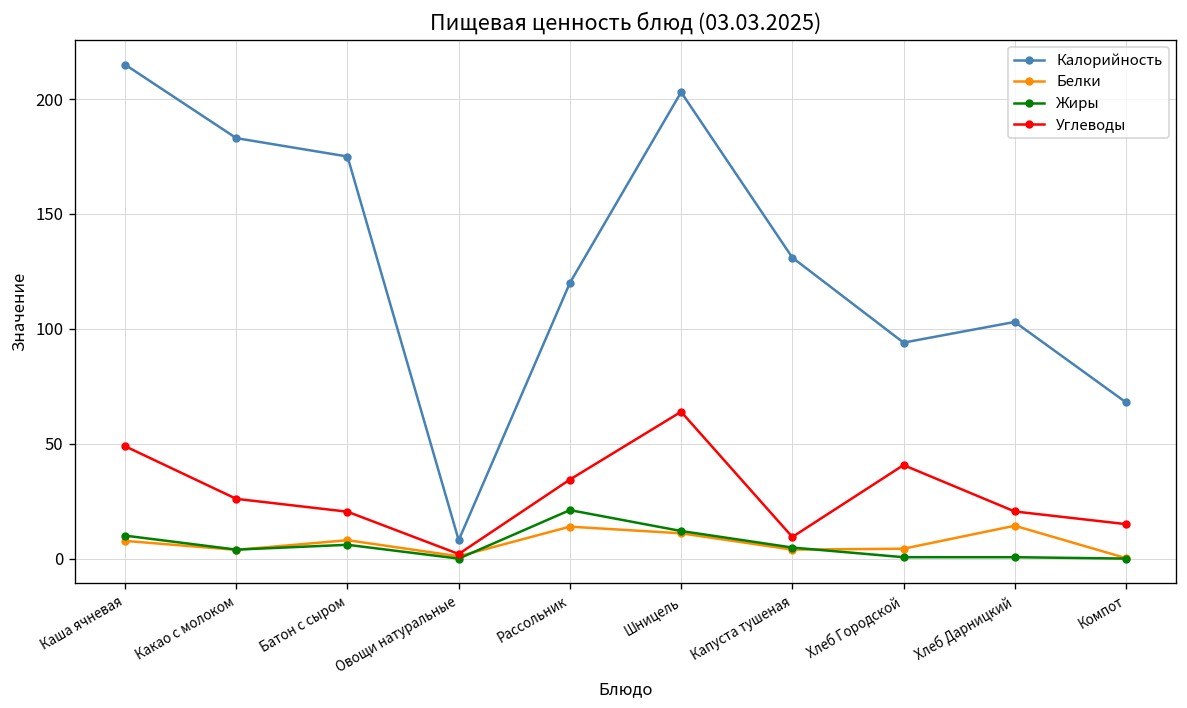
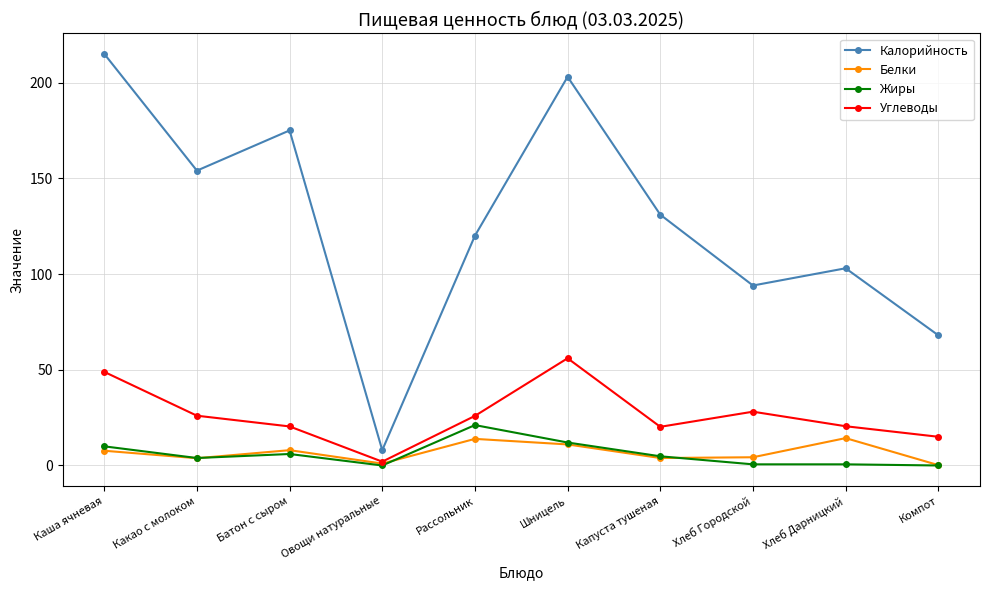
  {
    "Калорийность": {
      "Каша ячневая": 215,
-     "Какао с молоком": 183,
+     "Какао с молоком": 154,
      "Батон с сыром": 175,
      "Овощи натуральные": 8,
      "Рассольник": 120,
      "Шницель": 203,
      "Капуста тушеная": 131,
      "Хлеб Городской": 94,
      "Хлеб Дарницкий": 103,
      "Компот": 68
    },
    "Белки": {
      "Каша ячневая": 8,
      "Батон с сыром": 8,
      "Рассольник": 14,
      "Хлеб Городской": 4,
      "Хлеб Дарницкий": 14
    },
    "Жиры": {
      "Каша ячневая": 10,
      "Батон с сыром": 6,
      "Рассольник": 21,
      "Хлеб Городской": 1,
      "Хлеб Дарницкий": 1
    },
    "Углеводы": {
      "Каша ячневая": 49,
      "Какао с молоком": 26,
      "Батон с сыром": 20,
-     "Рассольник": 34,
-     "Шницель": 64,
-     "Капуста тушеная": 9,
-     "Хлеб Городской": 41,
+     "Рассольник": 26,
+     "Шницель": 56,
+     "Капуста тушеная": 20,
+     "Хлеб Городской": 28,
      "Хлеб Дарницкий": 21,
      "Компот": 15
    }
  }
